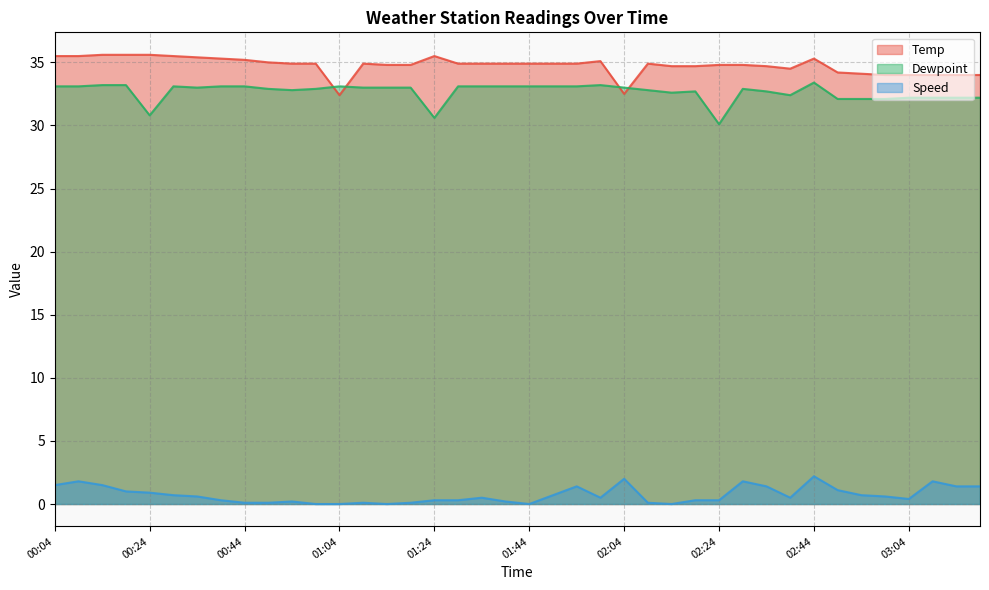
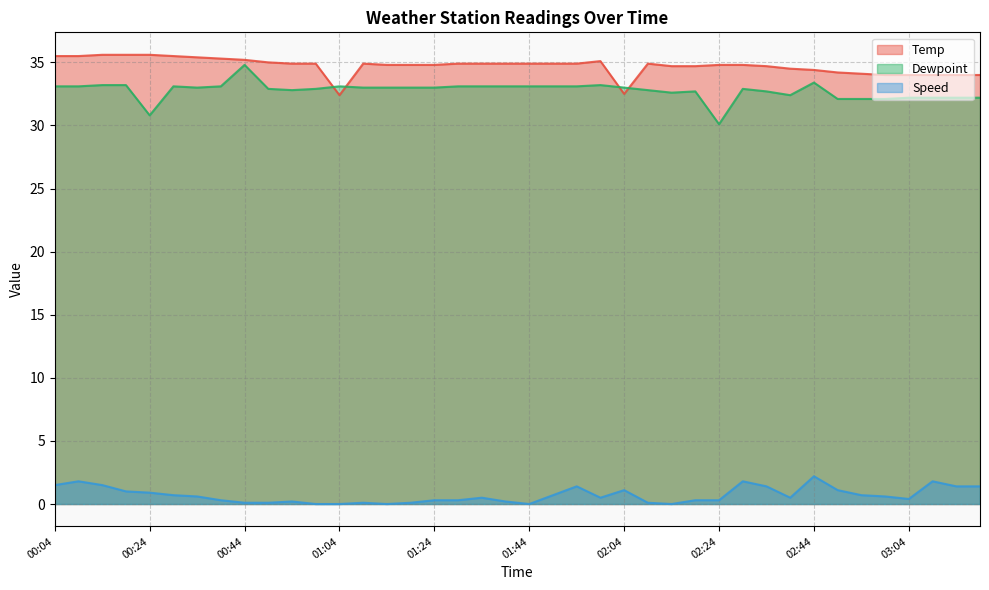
  {
    "Temp": {
      "00:04": 35.5,
      "00:24": 35.6,
      "00:44": 35.2,
      "01:04": 32.4,
-     "01:24": 35.5,
+     "01:24": 34.8,
      "01:44": 34.9,
      "02:04": 32.5,
      "02:24": 34.8,
-     "02:44": 35.3
+     "02:44": 34.4
    },
    "Dewpoint": {
      "00:04": 33.1,
      "00:24": 30.8,
-     "00:44": 33.1,
+     "00:44": 34.8,
      "01:04": 33.1,
-     "01:24": 30.6,
+     "01:24": 33.0,
      "01:44": 33.1,
      "02:04": 33.0,
      "02:24": 30.1,
      "02:44": 33.4
    },
    "Speed": {
      "00:04": 1.5,
      "00:24": 0.9,
      "00:44": 0.1,
      "01:04": 0.0,
      "01:24": 0.3,
      "01:44": 0.0,
-     "02:04": 2.0,
+     "02:04": 1.1,
      "02:24": 0.3,
      "02:44": 2.2,
      "03:04": 0.4
    }
  }
